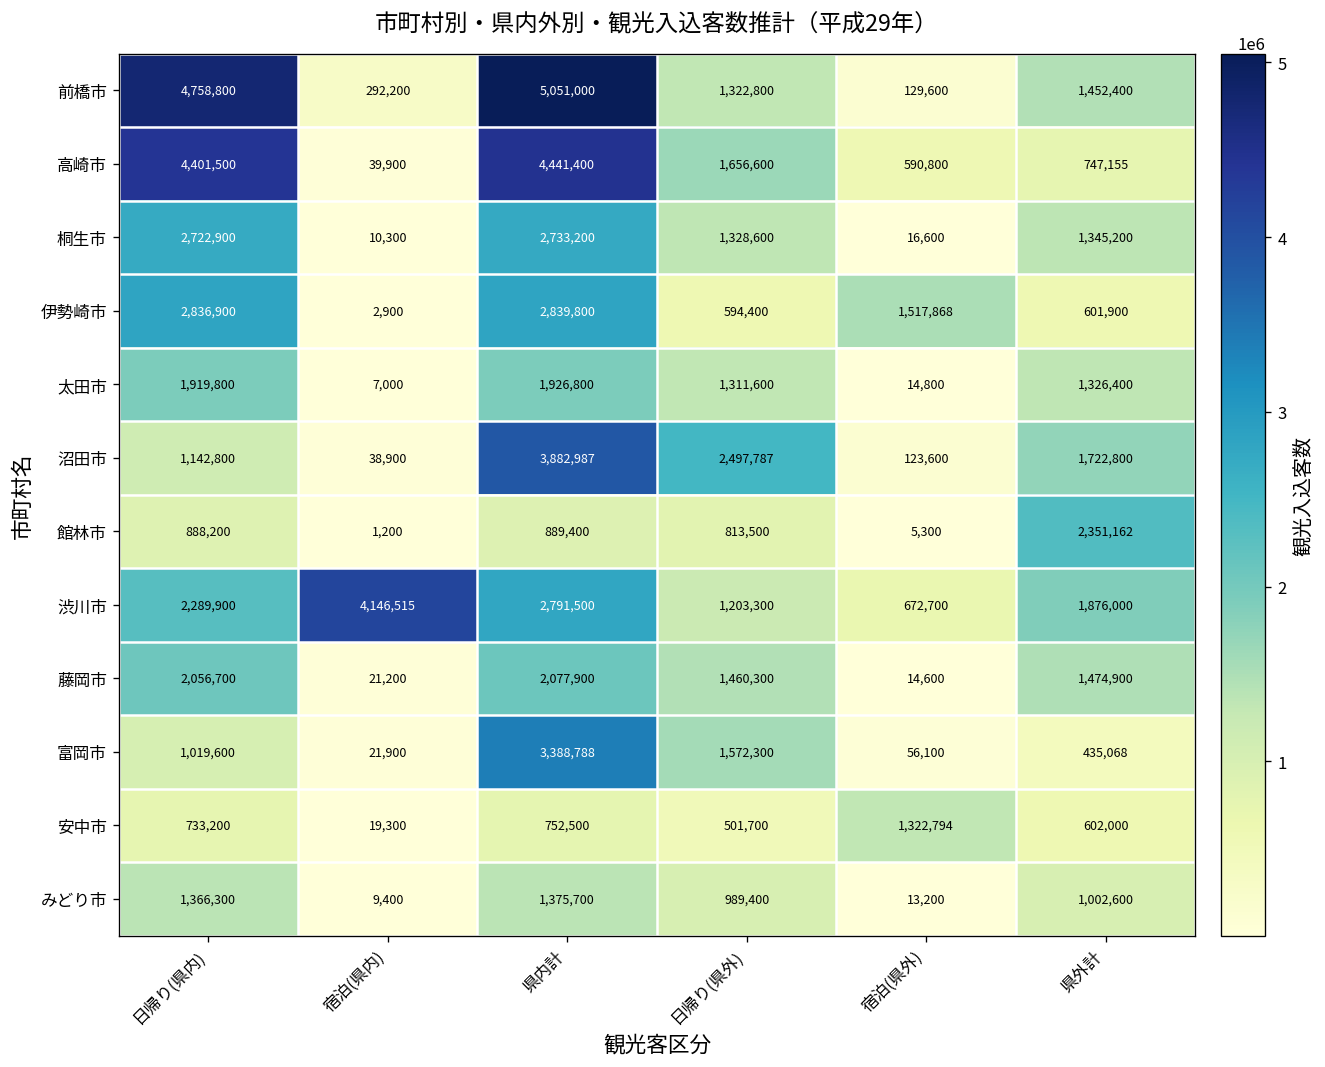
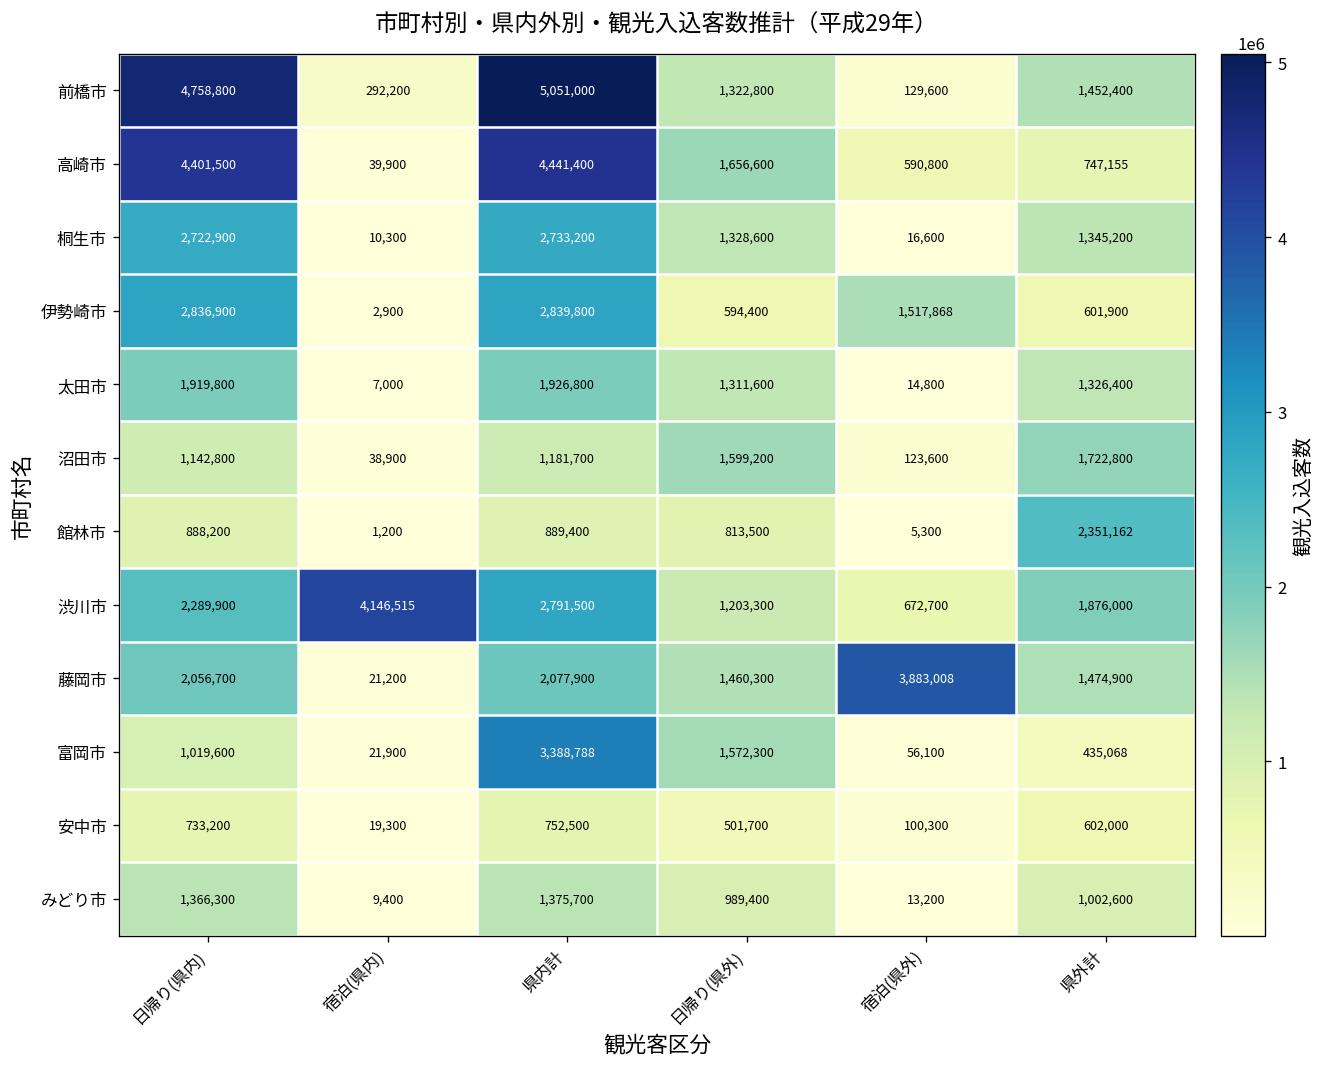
  {
    "前橋市": {
      "日帰り(県内)": "4,758,800",
      "宿泊(県内)": "292,200",
      "県内計": "5,051,000",
      "日帰り(県外)": "1,322,800",
      "宿泊(県外)": "129,600",
      "県外計": "1,452,400"
    },
    "高崎市": {
      "日帰り(県内)": "4,401,500",
      "宿泊(県内)": "39,900",
      "県内計": "4,441,400",
      "日帰り(県外)": "1,656,600",
      "宿泊(県外)": "590,800",
      "県外計": "747,155"
    },
    "桐生市": {
      "日帰り(県内)": "2,722,900",
      "宿泊(県内)": "10,300",
      "県内計": "2,733,200",
      "日帰り(県外)": "1,328,600",
      "宿泊(県外)": "16,600",
      "県外計": "1,345,200"
    },
    "伊勢崎市": {
      "日帰り(県内)": "2,836,900",
      "宿泊(県内)": "2,900",
      "県内計": "2,839,800",
      "日帰り(県外)": "594,400",
      "宿泊(県外)": "1,517,868",
      "県外計": "601,900"
    },
    "太田市": {
      "日帰り(県内)": "1,919,800",
      "宿泊(県内)": "7,000",
      "県内計": "1,926,800",
      "日帰り(県外)": "1,311,600",
      "宿泊(県外)": "14,800",
      "県外計": "1,326,400"
    },
    "沼田市": {
      "日帰り(県内)": "1,142,800",
      "宿泊(県内)": "38,900",
-     "県内計": "3,882,987",
-     "日帰り(県外)": "2,497,787",
+     "県内計": "1,181,700",
+     "日帰り(県外)": "1,599,200",
      "宿泊(県外)": "123,600",
      "県外計": "1,722,800"
    },
    "館林市": {
      "日帰り(県内)": "888,200",
      "宿泊(県内)": "1,200",
      "県内計": "889,400",
      "日帰り(県外)": "813,500",
      "宿泊(県外)": "5,300",
      "県外計": "2,351,162"
    },
    "渋川市": {
      "日帰り(県内)": "2,289,900",
      "宿泊(県内)": "4,146,515",
      "県内計": "2,791,500",
      "日帰り(県外)": "1,203,300",
      "宿泊(県外)": "672,700",
      "県外計": "1,876,000"
    },
    "藤岡市": {
      "日帰り(県内)": "2,056,700",
      "宿泊(県内)": "21,200",
      "県内計": "2,077,900",
      "日帰り(県外)": "1,460,300",
-     "宿泊(県外)": "14,600",
+     "宿泊(県外)": "3,883,008",
      "県外計": "1,474,900"
    },
    "富岡市": {
      "日帰り(県内)": "1,019,600",
      "宿泊(県内)": "21,900",
      "県内計": "3,388,788",
      "日帰り(県外)": "1,572,300",
      "宿泊(県外)": "56,100",
      "県外計": "435,068"
    },
    "安中市": {
      "日帰り(県内)": "733,200",
      "宿泊(県内)": "19,300",
      "県内計": "752,500",
      "日帰り(県外)": "501,700",
-     "宿泊(県外)": "1,322,794",
+     "宿泊(県外)": "100,300",
      "県外計": "602,000"
    },
    "みどり市": {
      "日帰り(県内)": "1,366,300",
      "宿泊(県内)": "9,400",
      "県内計": "1,375,700",
      "日帰り(県外)": "989,400",
      "宿泊(県外)": "13,200",
      "県外計": "1,002,600"
    }
  }
